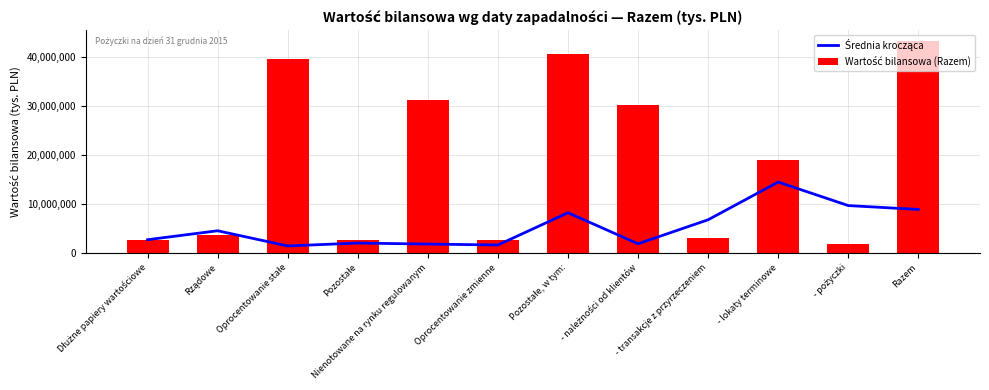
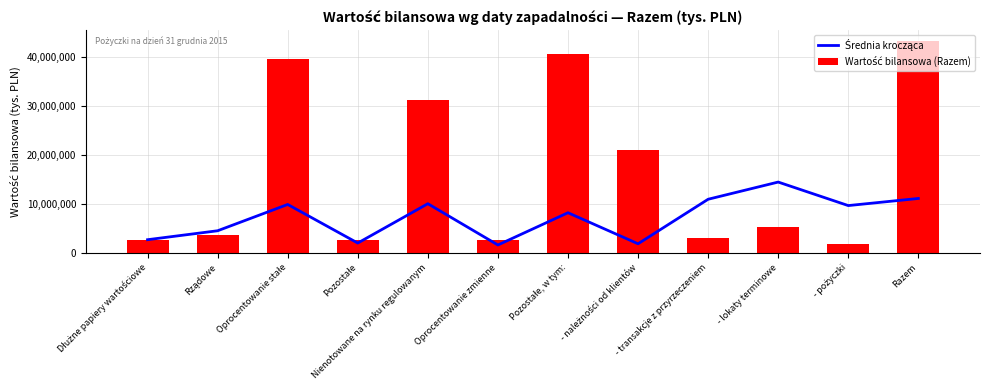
  {
    "Średnia krocząca": {
      "Dłużne papiery wartościowe": "3,000,000",
      "Rządowe": "5,000,000",
-     "Oprocentowanie stałe": "1,000,000",
+     "Oprocentowanie stałe": "10,000,000",
      "Pozostałe": "2,000,000",
-     "Nienotowane na rynku regulowanym": "2,000,000",
+     "Nienotowane na rynku regulowanym": "10,000,000",
      "Oprocentowanie zmienne": "2,000,000",
      "Pozostałe, w tym:": "8,000,000",
      "- należności od klientów": "2,000,000",
-     "- transakcje z przyrzeczeniem": "7,000,000",
+     "- transakcje z przyrzeczeniem": "11,000,000",
      "- lokaty terminowe": "15,000,000",
      "- pożyczki": "10,000,000",
-     "Razem": "9,000,000"
+     "Razem": "11,000,000"
    },
    "Wartość bilansowa (Razem)": {
      "Dłużne papiery wartościowe": "3,000,000",
      "Rządowe": "4,000,000",
      "Oprocentowanie stałe": "40,000,000",
      "Pozostałe": "3,000,000",
      "Nienotowane na rynku regulowanym": "31,000,000",
      "Oprocentowanie zmienne": "3,000,000",
      "Pozostałe, w tym:": "41,000,000",
-     "- należności od klientów": "30,000,000",
+     "- należności od klientów": "21,000,000",
      "- transakcje z przyrzeczeniem": "3,000,000",
-     "- lokaty terminowe": "19,000,000",
+     "- lokaty terminowe": "5,000,000",
      "- pożyczki": "2,000,000"
    }
  }
